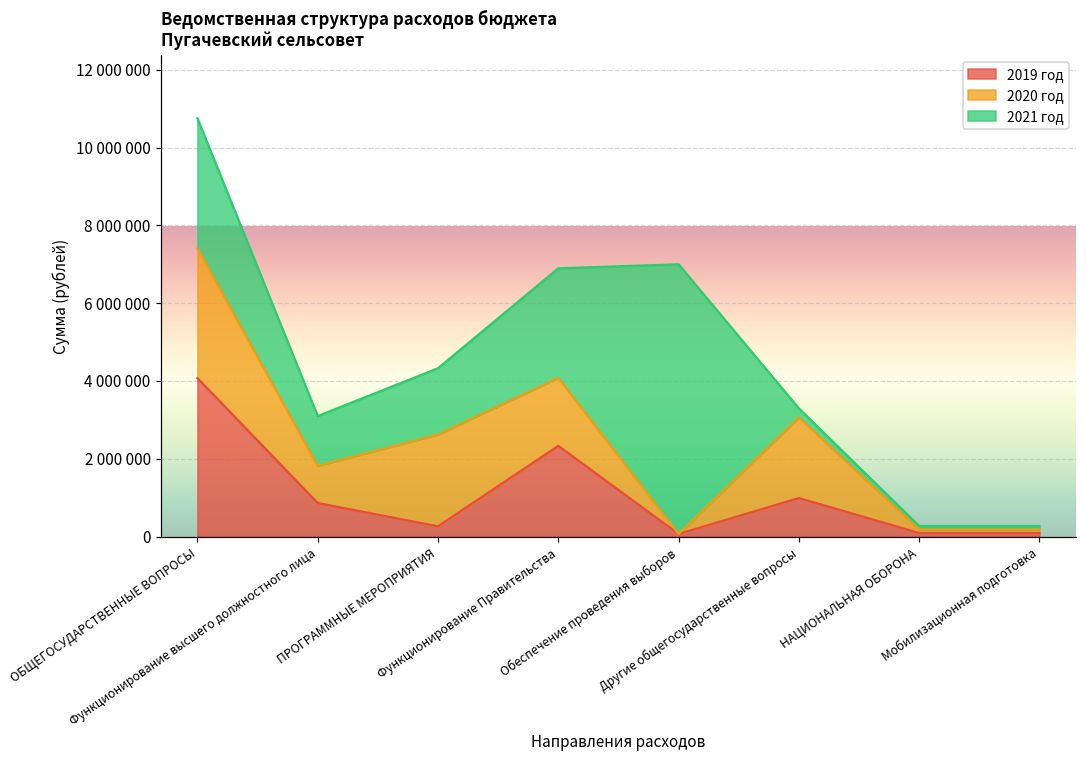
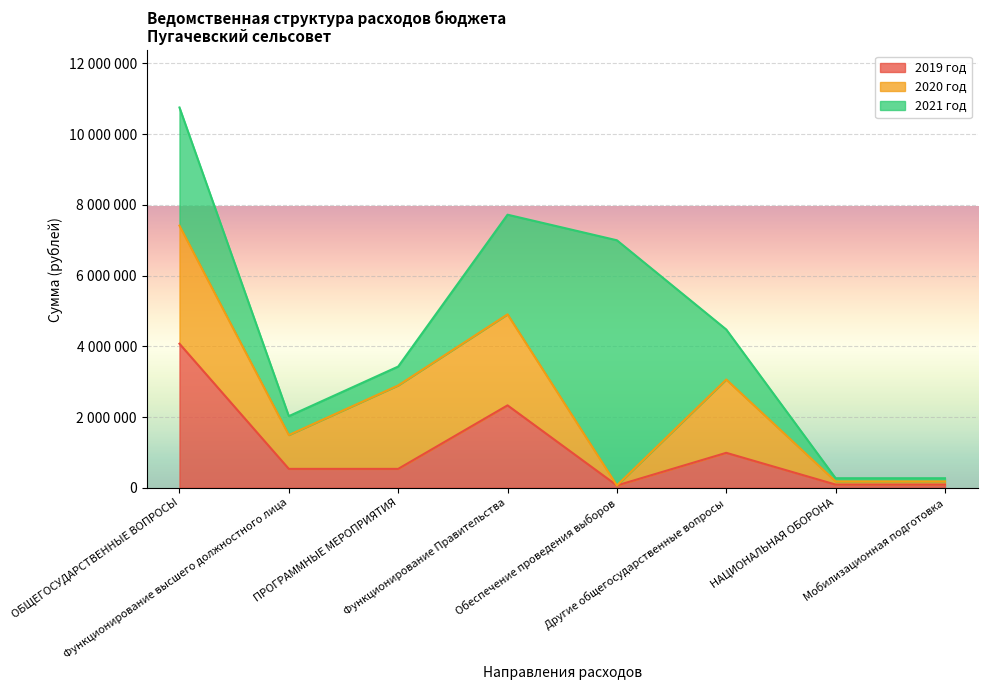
  {
    "2019 год": {
      "ОБЩЕГОСУДАРСТВЕННЫЕ ВОПРОСЫ": 4100000,
-     "Функционирование высшего должностного лица": 900000,
-     "ПРОГРАММНЫЕ МЕРОПРИЯТИЯ": 300000,
+     "Функционирование высшего должностного лица": 500000,
+     "ПРОГРАММНЫЕ МЕРОПРИЯТИЯ": 500000,
      "Функционирование Правительства": 2300000,
      "Другие общегосударственные вопросы": 1000000,
      "НАЦИОНАЛЬНАЯ ОБОРОНА": 100000,
      "Мобилизационная подготовка": 100000
    },
    "2020 год": {
      "ОБЩЕГОСУДАРСТВЕННЫЕ ВОПРОСЫ": 3300000,
      "Функционирование высшего должностного лица": 1000000,
      "ПРОГРАММНЫЕ МЕРОПРИЯТИЯ": 2400000,
-     "Функционирование Правительства": 1700000,
+     "Функционирование Правительства": 2600000,
      "Другие общегосударственные вопросы": 2100000,
      "НАЦИОНАЛЬНАЯ ОБОРОНА": 100000,
      "Мобилизационная подготовка": 100000
    },
    "2021 год": {
      "ОБЩЕГОСУДАРСТВЕННЫЕ ВОПРОСЫ": 3300000,
-     "Функционирование высшего должностного лица": 1300000,
-     "ПРОГРАММНЫЕ МЕРОПРИЯТИЯ": 1700000,
+     "Функционирование высшего должностного лица": 500000,
+     "ПРОГРАММНЫЕ МЕРОПРИЯТИЯ": 500000,
      "Функционирование Правительства": 2800000,
      "Обеспечение проведения выборов": 6900000,
-     "Другие общегосударственные вопросы": 200000,
+     "Другие общегосударственные вопросы": 1400000,
      "НАЦИОНАЛЬНАЯ ОБОРОНА": 100000,
      "Мобилизационная подготовка": 100000
    }
  }
